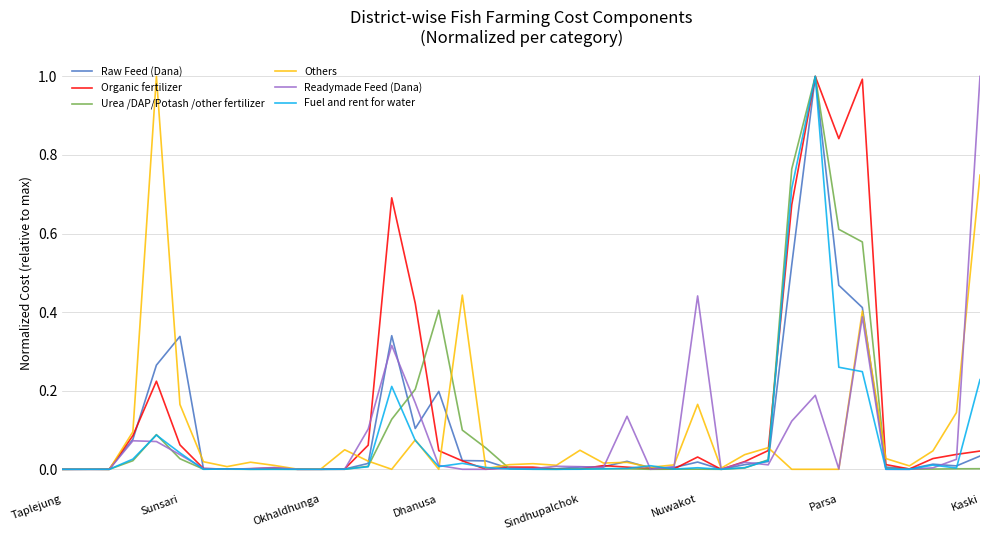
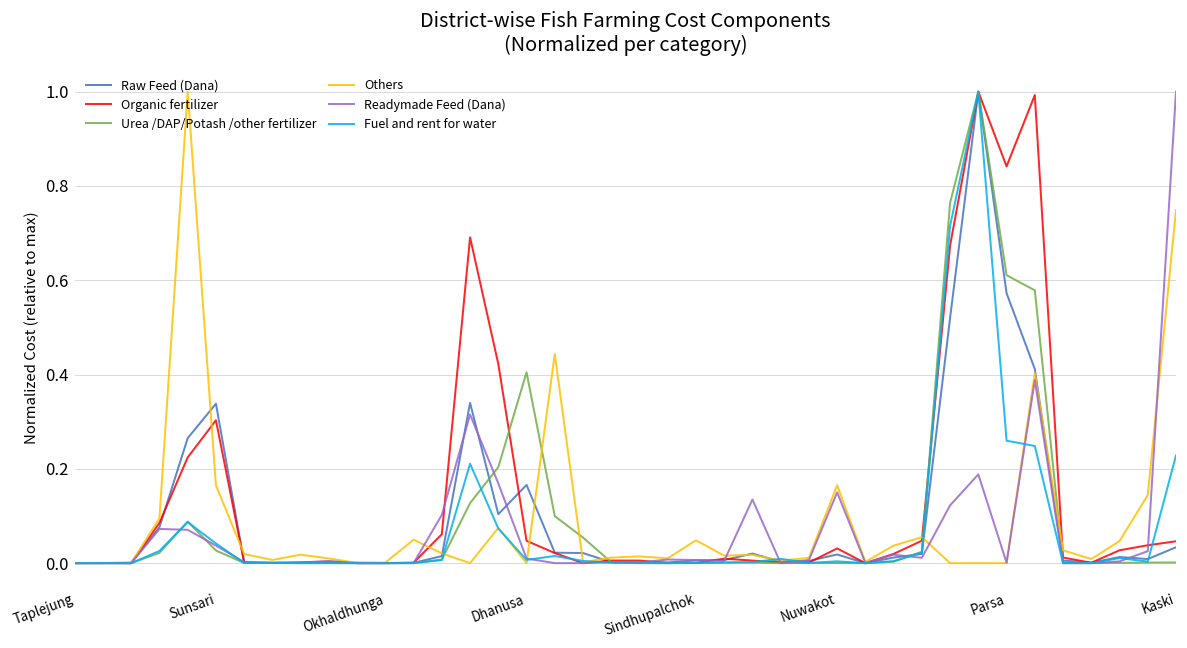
  {
    "Raw Feed (Dana)": {
      "Sunsari": 0.34,
-     "Dhanusa": 0.20,
+     "Dhanusa": 0.17,
      "Nuwakot": 0.02,
-     "Parsa": 0.47,
+     "Parsa": 0.57,
      "Kaski": 0.03
    },
    "Organic fertilizer": {
-     "Sunsari": 0.06,
+     "Sunsari": 0.30,
      "Dhanusa": 0.05,
      "Nuwakot": 0.03,
      "Parsa": 0.84,
      "Kaski": 0.05
    },
    "Urea /DAP/Potash /other fertilizer": {
      "Sunsari": 0.03,
      "Dhanusa": 0.40,
      "Parsa": 0.61,
      "Kaski": 0.00
    },
    "Others": {
      "Sunsari": 0.16,
      "Dhanusa": 0.00,
      "Sindhupalchok": 0.05,
      "Nuwakot": 0.17,
      "Kaski": 0.75
    },
    "Readymade Feed (Dana)": {
-     "Nuwakot": 0.44,
+     "Nuwakot": 0.15,
      "Kaski": 1.00
    },
    "Fuel and rent for water": {
      "Parsa": 0.26,
      "Kaski": 0.23
    }
  }
